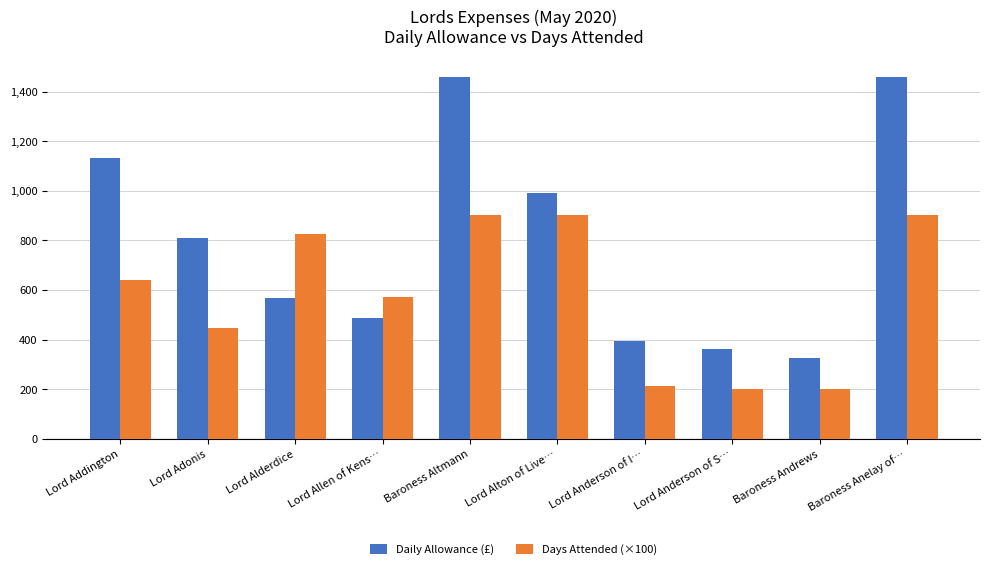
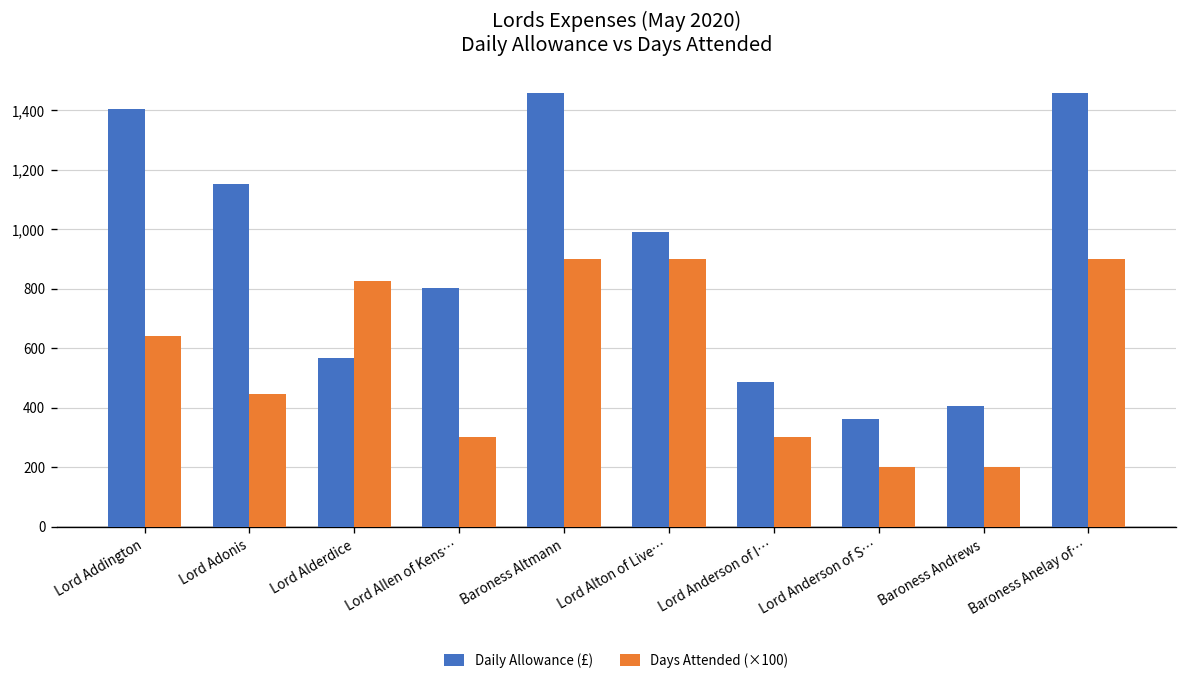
  {
    "Daily Allowance (£)": {
-     "Lord Addington": "1,130",
-     "Lord Adonis": "810",
+     "Lord Addington": "1,400",
+     "Lord Adonis": "1,150",
      "Lord Alderdice": "570",
-     "Lord Allen of Kens…": "490",
+     "Lord Allen of Kens…": "800",
      "Baroness Altmann": "1,460",
      "Lord Alton of Live…": "990",
-     "Lord Anderson of I…": "400",
+     "Lord Anderson of I…": "490",
      "Lord Anderson of S…": "360",
-     "Baroness Andrews": "320",
+     "Baroness Andrews": "410",
      "Baroness Anelay of…": "1,460"
    },
    "Days Attended (×100)": {
      "Lord Addington": "640",
      "Lord Adonis": "450",
      "Lord Alderdice": "830",
-     "Lord Allen of Kens…": "570",
+     "Lord Allen of Kens…": "300",
      "Baroness Altmann": "900",
      "Lord Alton of Live…": "900",
-     "Lord Anderson of I…": "210",
+     "Lord Anderson of I…": "300",
      "Lord Anderson of S…": "200",
      "Baroness Andrews": "200",
      "Baroness Anelay of…": "900"
    }
  }
